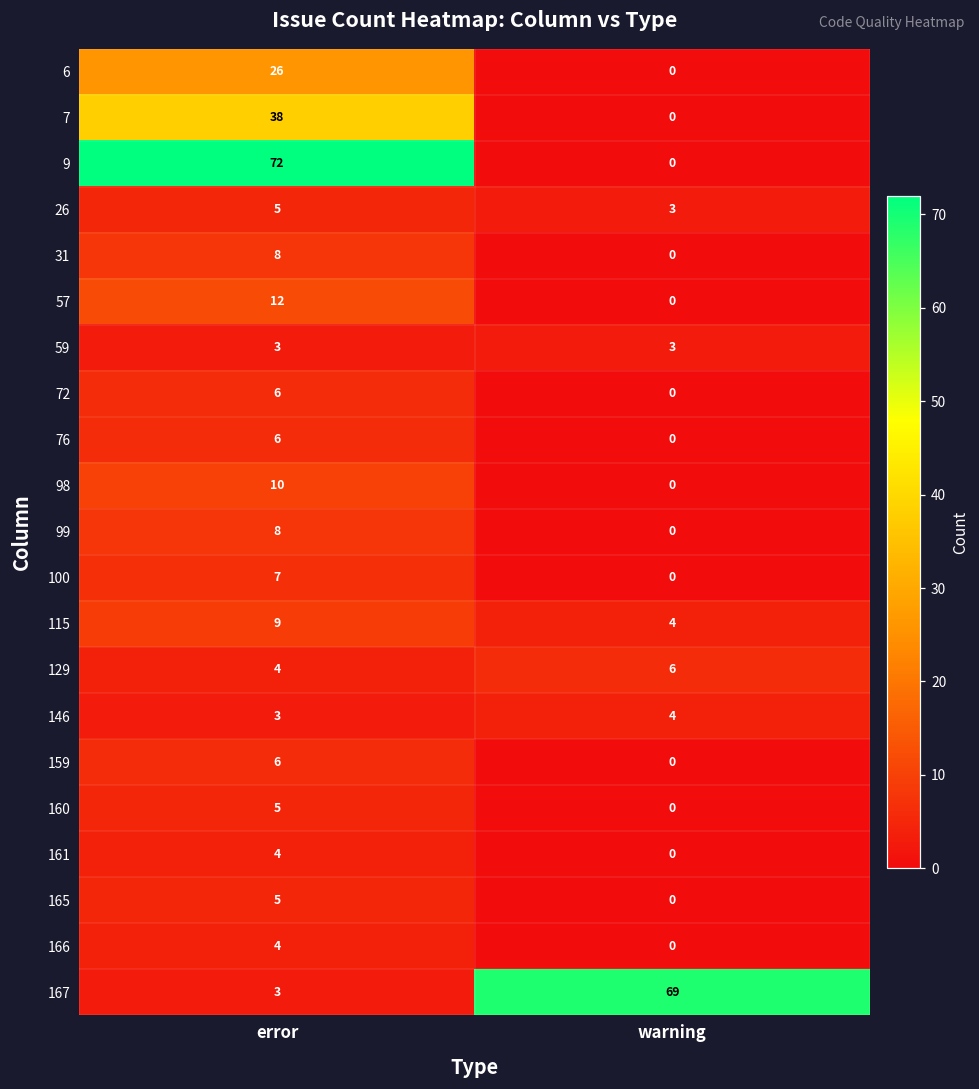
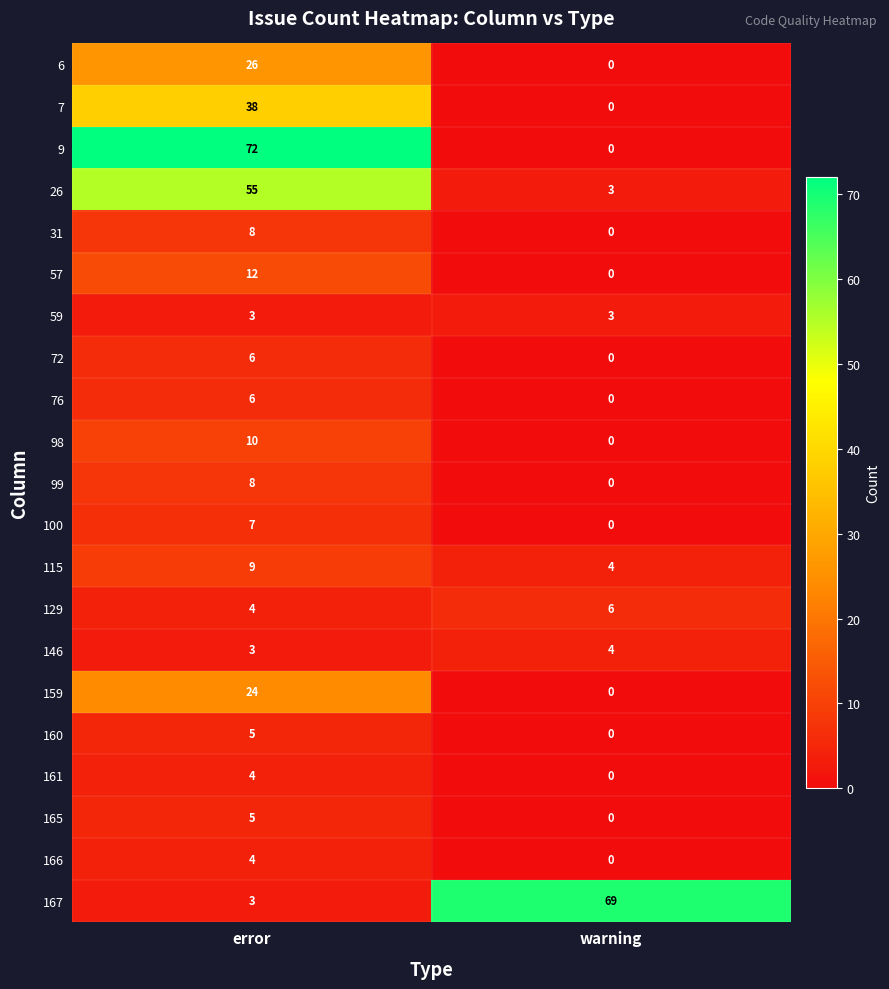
  {
    "6": {
      "error": 26,
      "warning": 0
    },
    "7": {
      "error": 38,
      "warning": 0
    },
    "9": {
      "error": 72,
      "warning": 0
    },
    "26": {
-     "error": 5,
+     "error": 55,
      "warning": 3
    },
    "31": {
      "error": 8,
      "warning": 0
    },
    "57": {
      "error": 12,
      "warning": 0
    },
    "59": {
      "error": 3,
      "warning": 3
    },
    "72": {
      "error": 6,
      "warning": 0
    },
    "76": {
      "error": 6,
      "warning": 0
    },
    "98": {
      "error": 10,
      "warning": 0
    },
    "99": {
      "error": 8,
      "warning": 0
    },
    "100": {
      "error": 7,
      "warning": 0
    },
    "115": {
      "error": 9,
      "warning": 4
    },
    "129": {
      "error": 4,
      "warning": 6
    },
    "146": {
      "error": 3,
      "warning": 4
    },
    "159": {
-     "error": 6,
+     "error": 24,
      "warning": 0
    },
    "160": {
      "error": 5,
      "warning": 0
    },
    "161": {
      "error": 4,
      "warning": 0
    },
    "165": {
      "error": 5,
      "warning": 0
    },
    "166": {
      "error": 4,
      "warning": 0
    },
    "167": {
      "error": 3,
      "warning": 69
    }
  }
